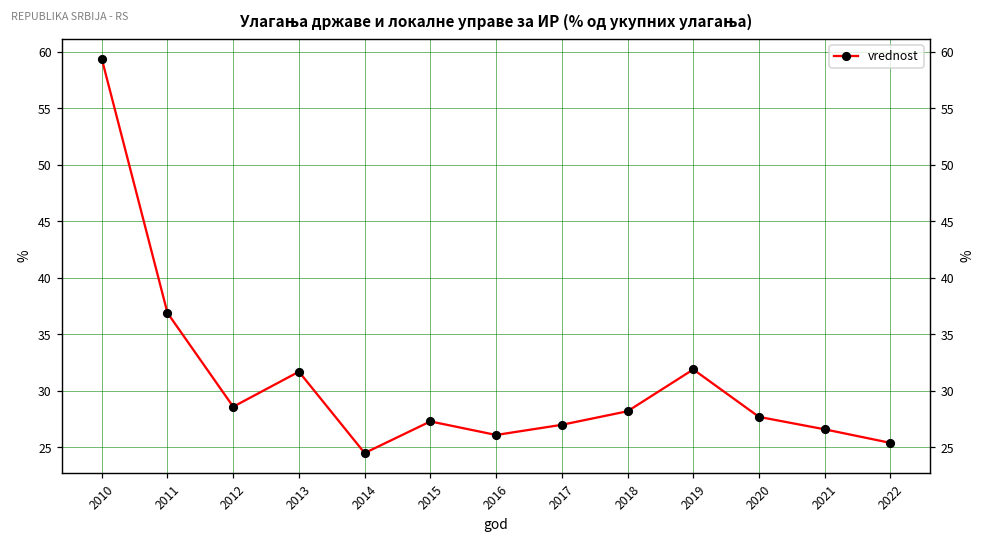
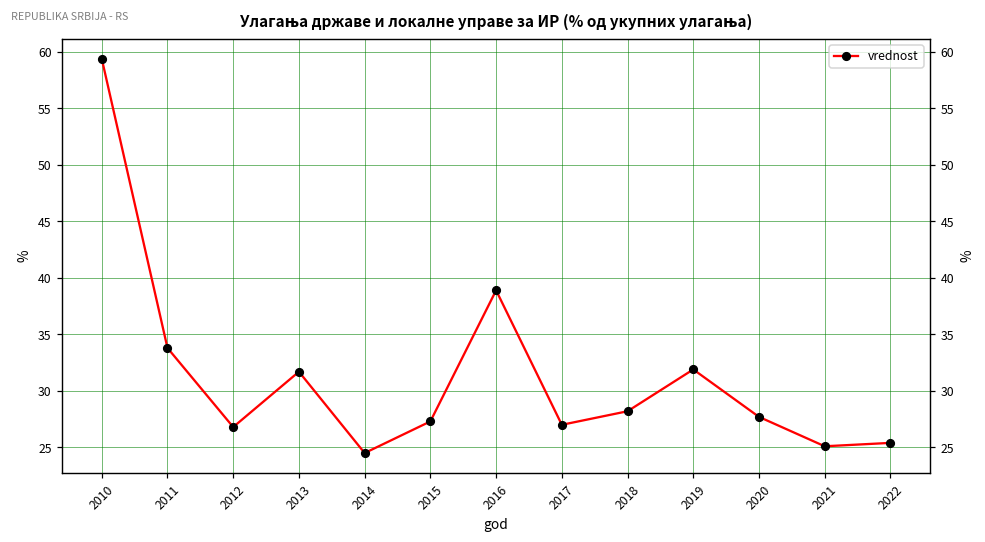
  {
    "2010": 59.4,
-   "2011": 36.9,
-   "2012": 28.6,
+   "2011": 33.8,
+   "2012": 26.8,
    "2013": 31.7,
    "2014": 24.5,
    "2015": 27.3,
-   "2016": 26.1,
+   "2016": 38.9,
    "2017": 27.0,
    "2018": 28.2,
    "2019": 31.9,
    "2020": 27.7,
-   "2021": 26.6,
+   "2021": 25.1,
    "2022": 25.4
  }
